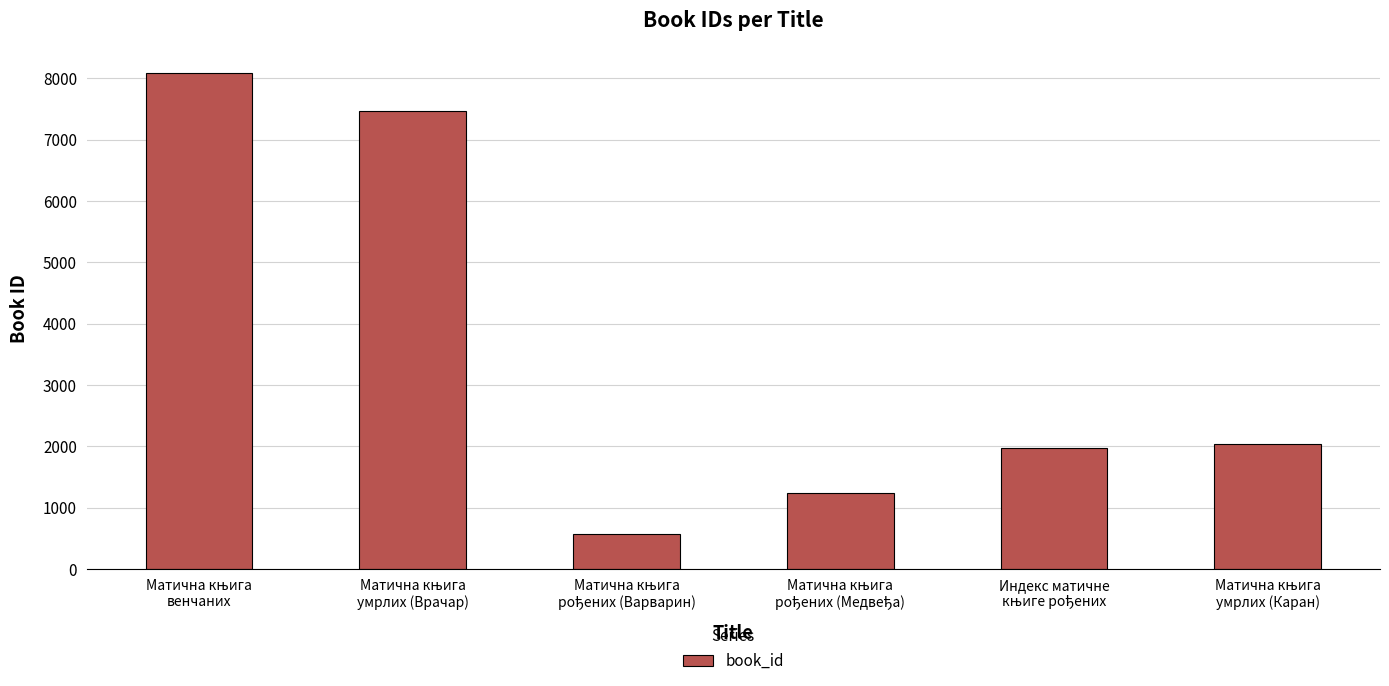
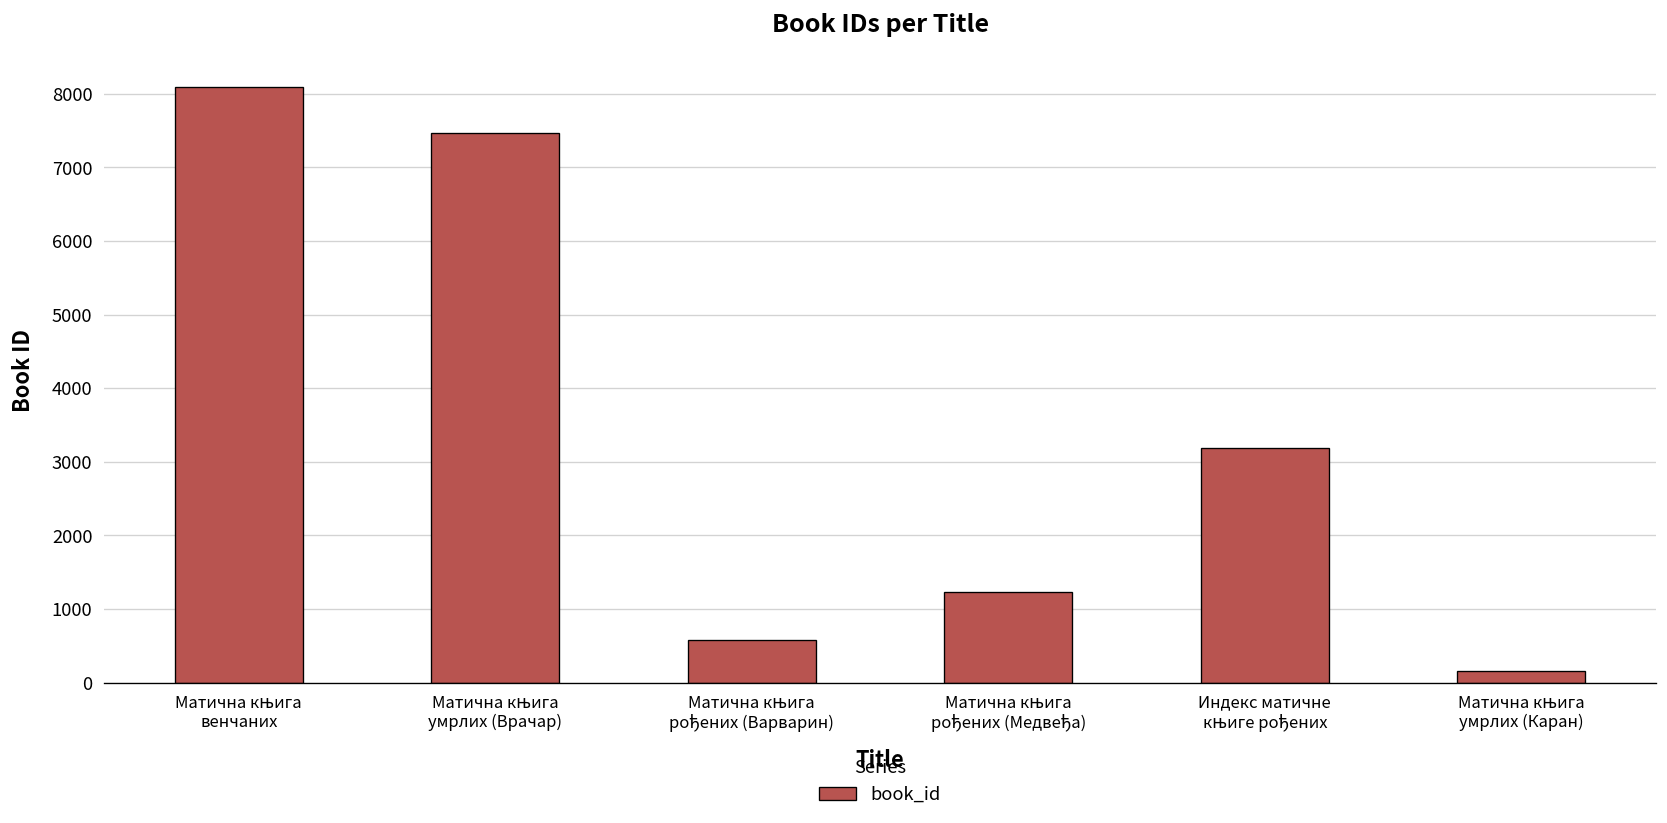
  {
    "Матична књига венчаних": 8100,
    "Матична књига умрлих (Врачар)": 7500,
    "Матична књига рођених (Варварин)": 600,
    "Матична књига рођених (Медвеђа)": 1200,
-   "Индекс матичне књиге рођених": 2000,
-   "Матична књига умрлих (Каран)": 2000
+   "Индекс матичне књиге рођених": 3200,
+   "Матична књига умрлих (Каран)": 200
  }
